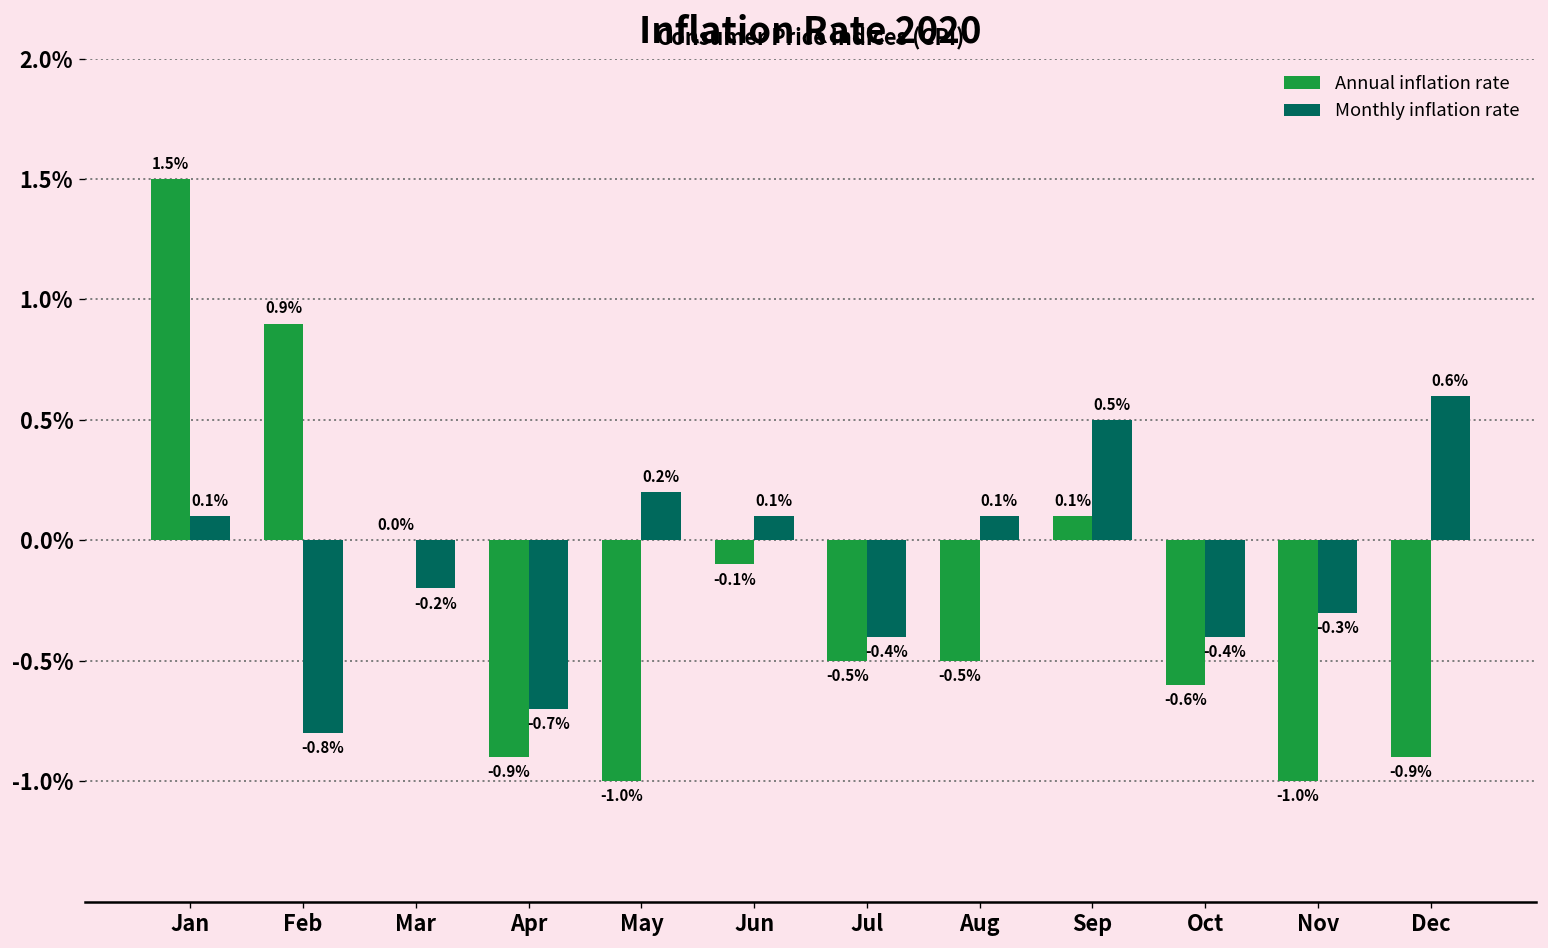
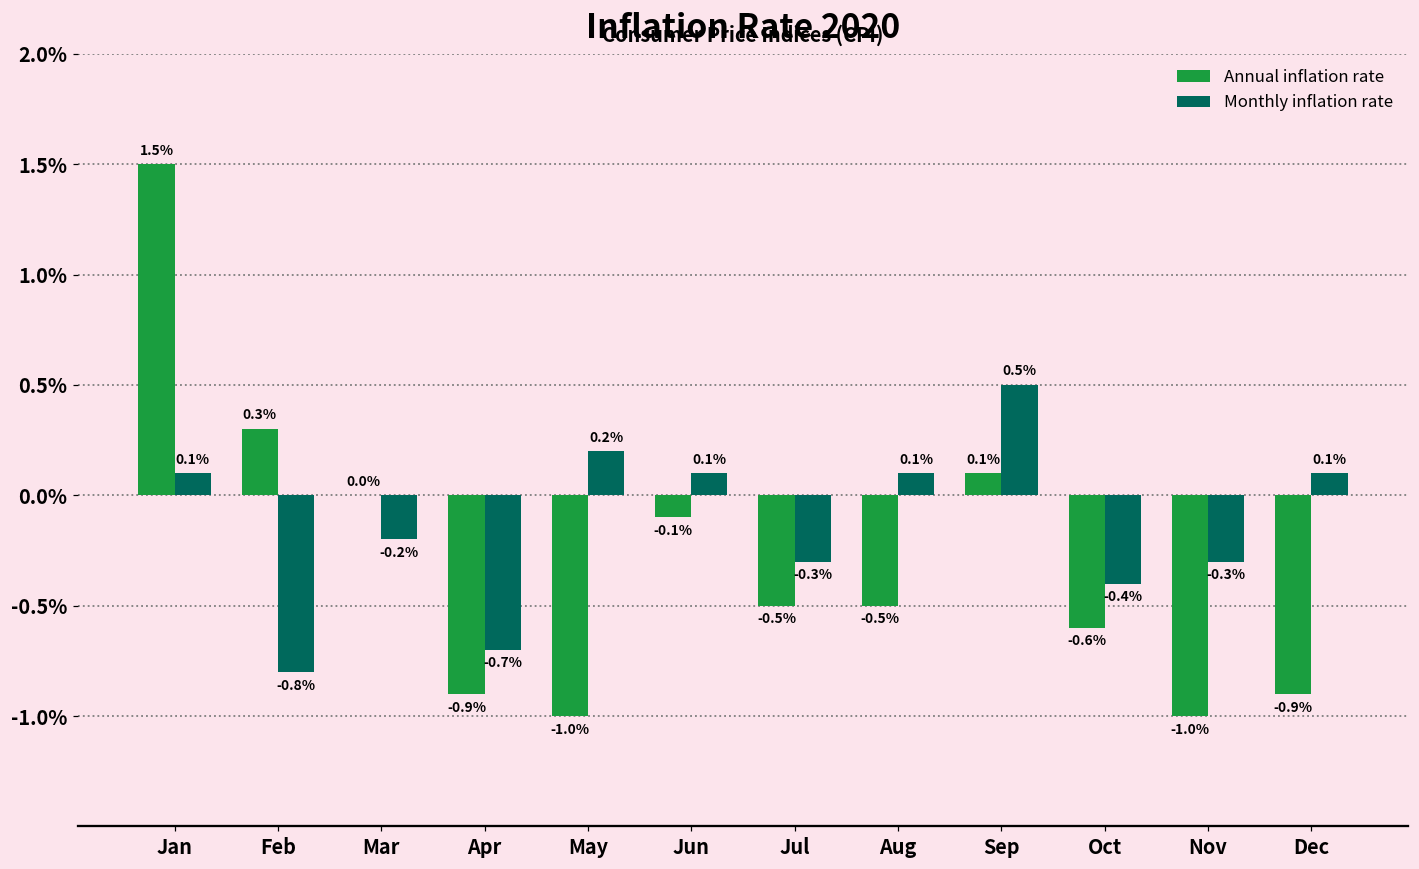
  {
    "Annual inflation rate": {
      "Jan": "1.5%",
-     "Feb": "0.9%",
+     "Feb": "0.3%",
      "Mar": "0.0%",
      "Apr": "-0.9%",
      "May": "-1.0%",
      "Jun": "-0.1%",
      "Jul": "-0.5%",
      "Aug": "-0.5%",
      "Sep": "0.1%",
      "Oct": "-0.6%",
      "Nov": "-1.0%",
      "Dec": "-0.9%"
    },
    "Monthly inflation rate": {
      "Jan": "0.1%",
      "Feb": "-0.8%",
      "Mar": "-0.2%",
      "Apr": "-0.7%",
      "May": "0.2%",
      "Jun": "0.1%",
-     "Jul": "-0.4%",
+     "Jul": "-0.3%",
      "Aug": "0.1%",
      "Sep": "0.5%",
      "Oct": "-0.4%",
      "Nov": "-0.3%",
-     "Dec": "0.6%"
+     "Dec": "0.1%"
    }
  }
